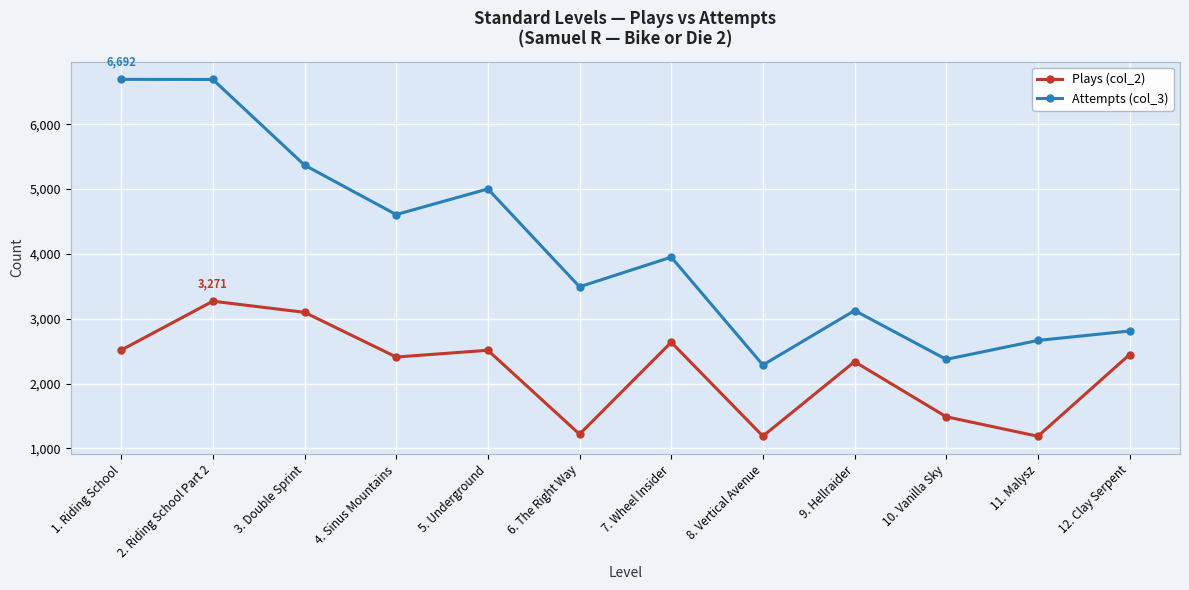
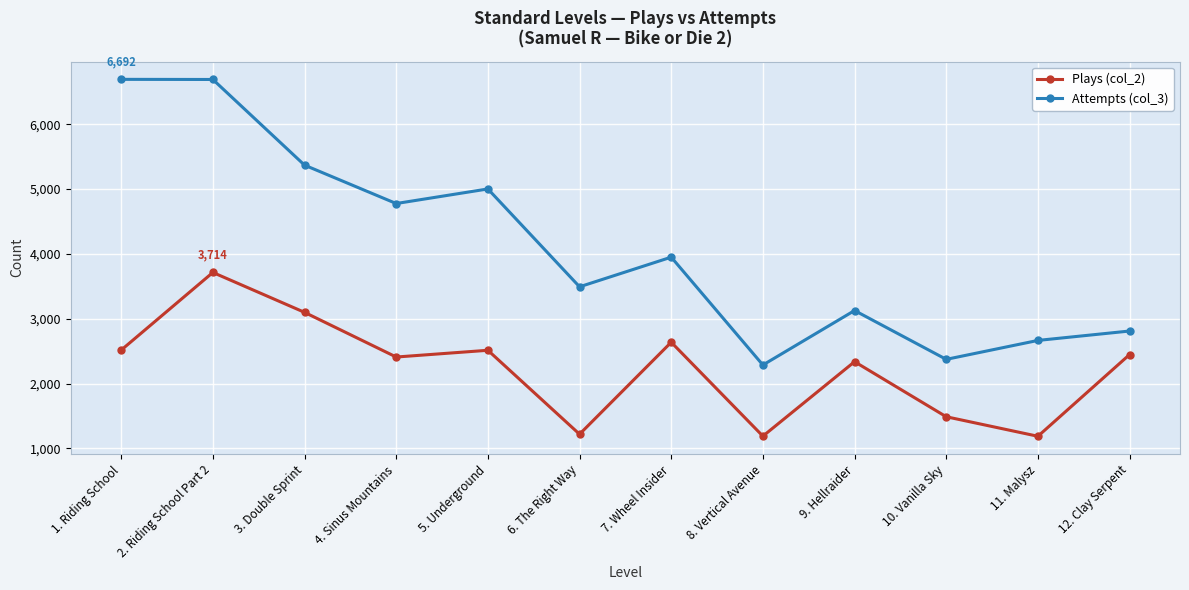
  {
    "Plays (col_2)": {
-     "2. Riding School Part 2": "3,271"
+     "2. Riding School Part 2": "3,714"
    },
    "Attempts (col_3)": {
      "2. Riding School Part 2": "6,700",
      "3. Double Sprint": "5,400",
-     "4. Sinus Mountains": "4,600",
+     "4. Sinus Mountains": "4,800",
      "5. Underground": "5,000",
      "6. The Right Way": "3,500",
      "7. Wheel Insider": "4,000",
      "8. Vertical Avenue": "2,300",
      "9. Hellraider": "3,100",
      "10. Vanilla Sky": "2,400",
      "11. Malysz": "2,700",
      "12. Clay Serpent": "2,800"
    }
  }
